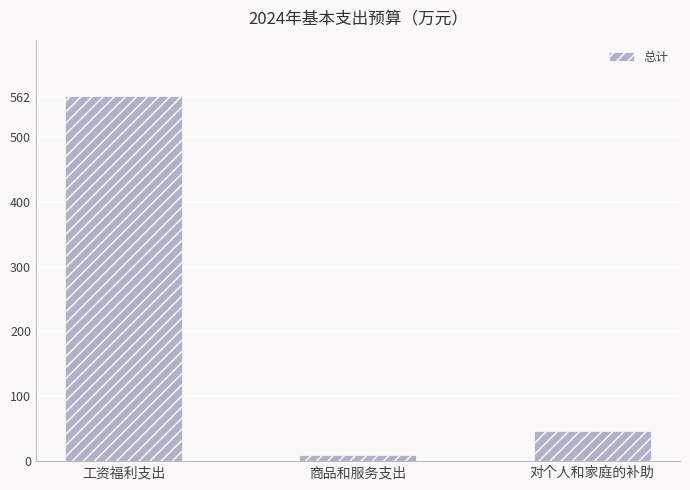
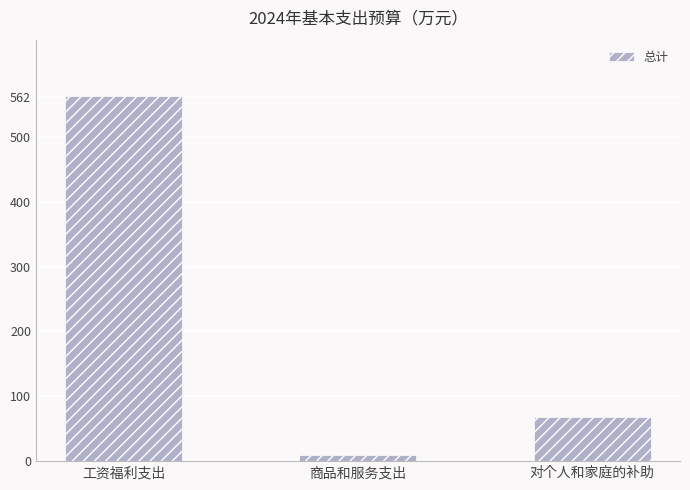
  {
    "工资福利支出": 560,
    "商品和服务支出": 10,
-   "对个人和家庭的补助": 50
+   "对个人和家庭的补助": 70
  }
